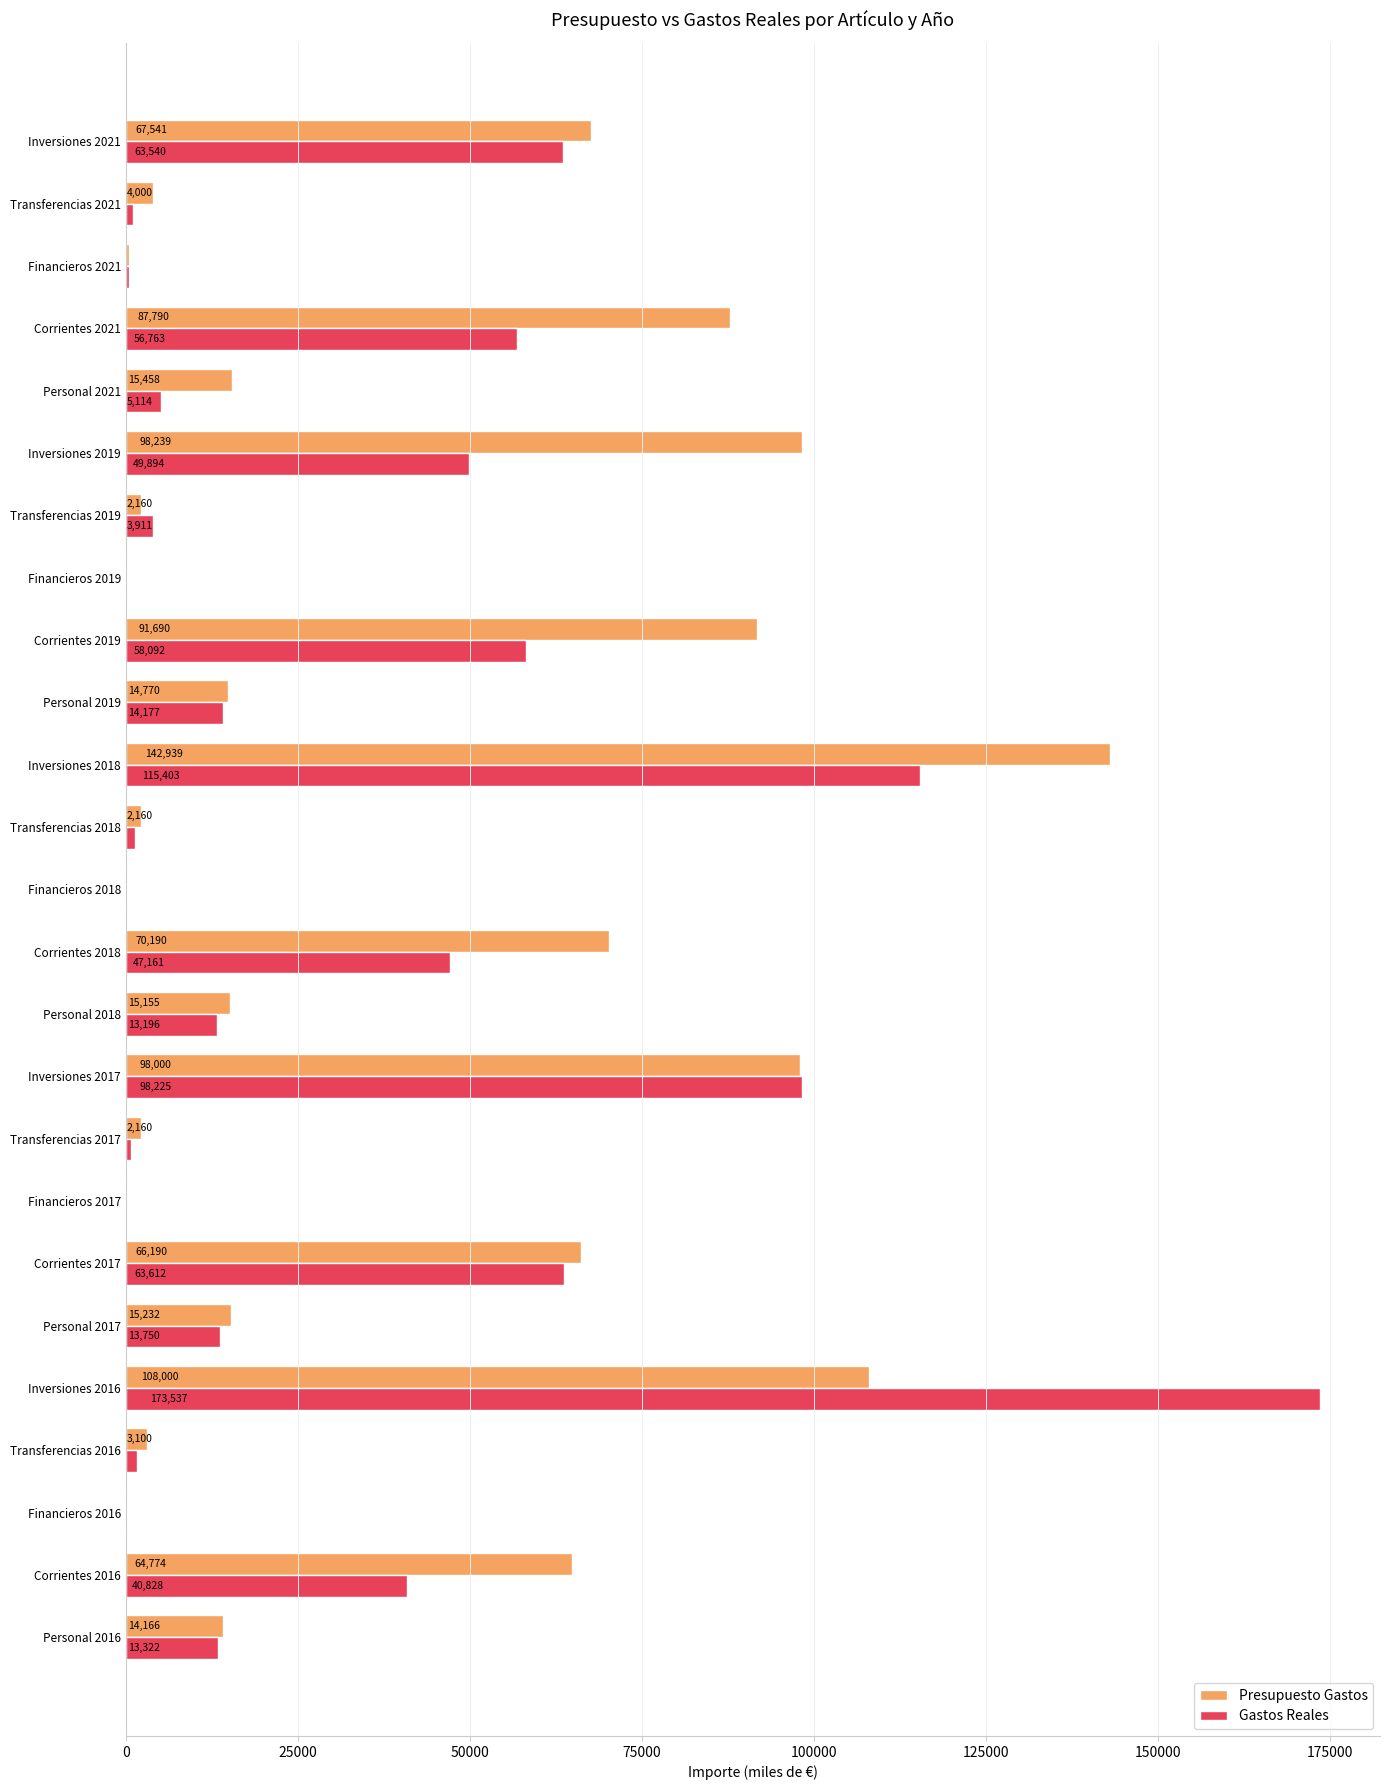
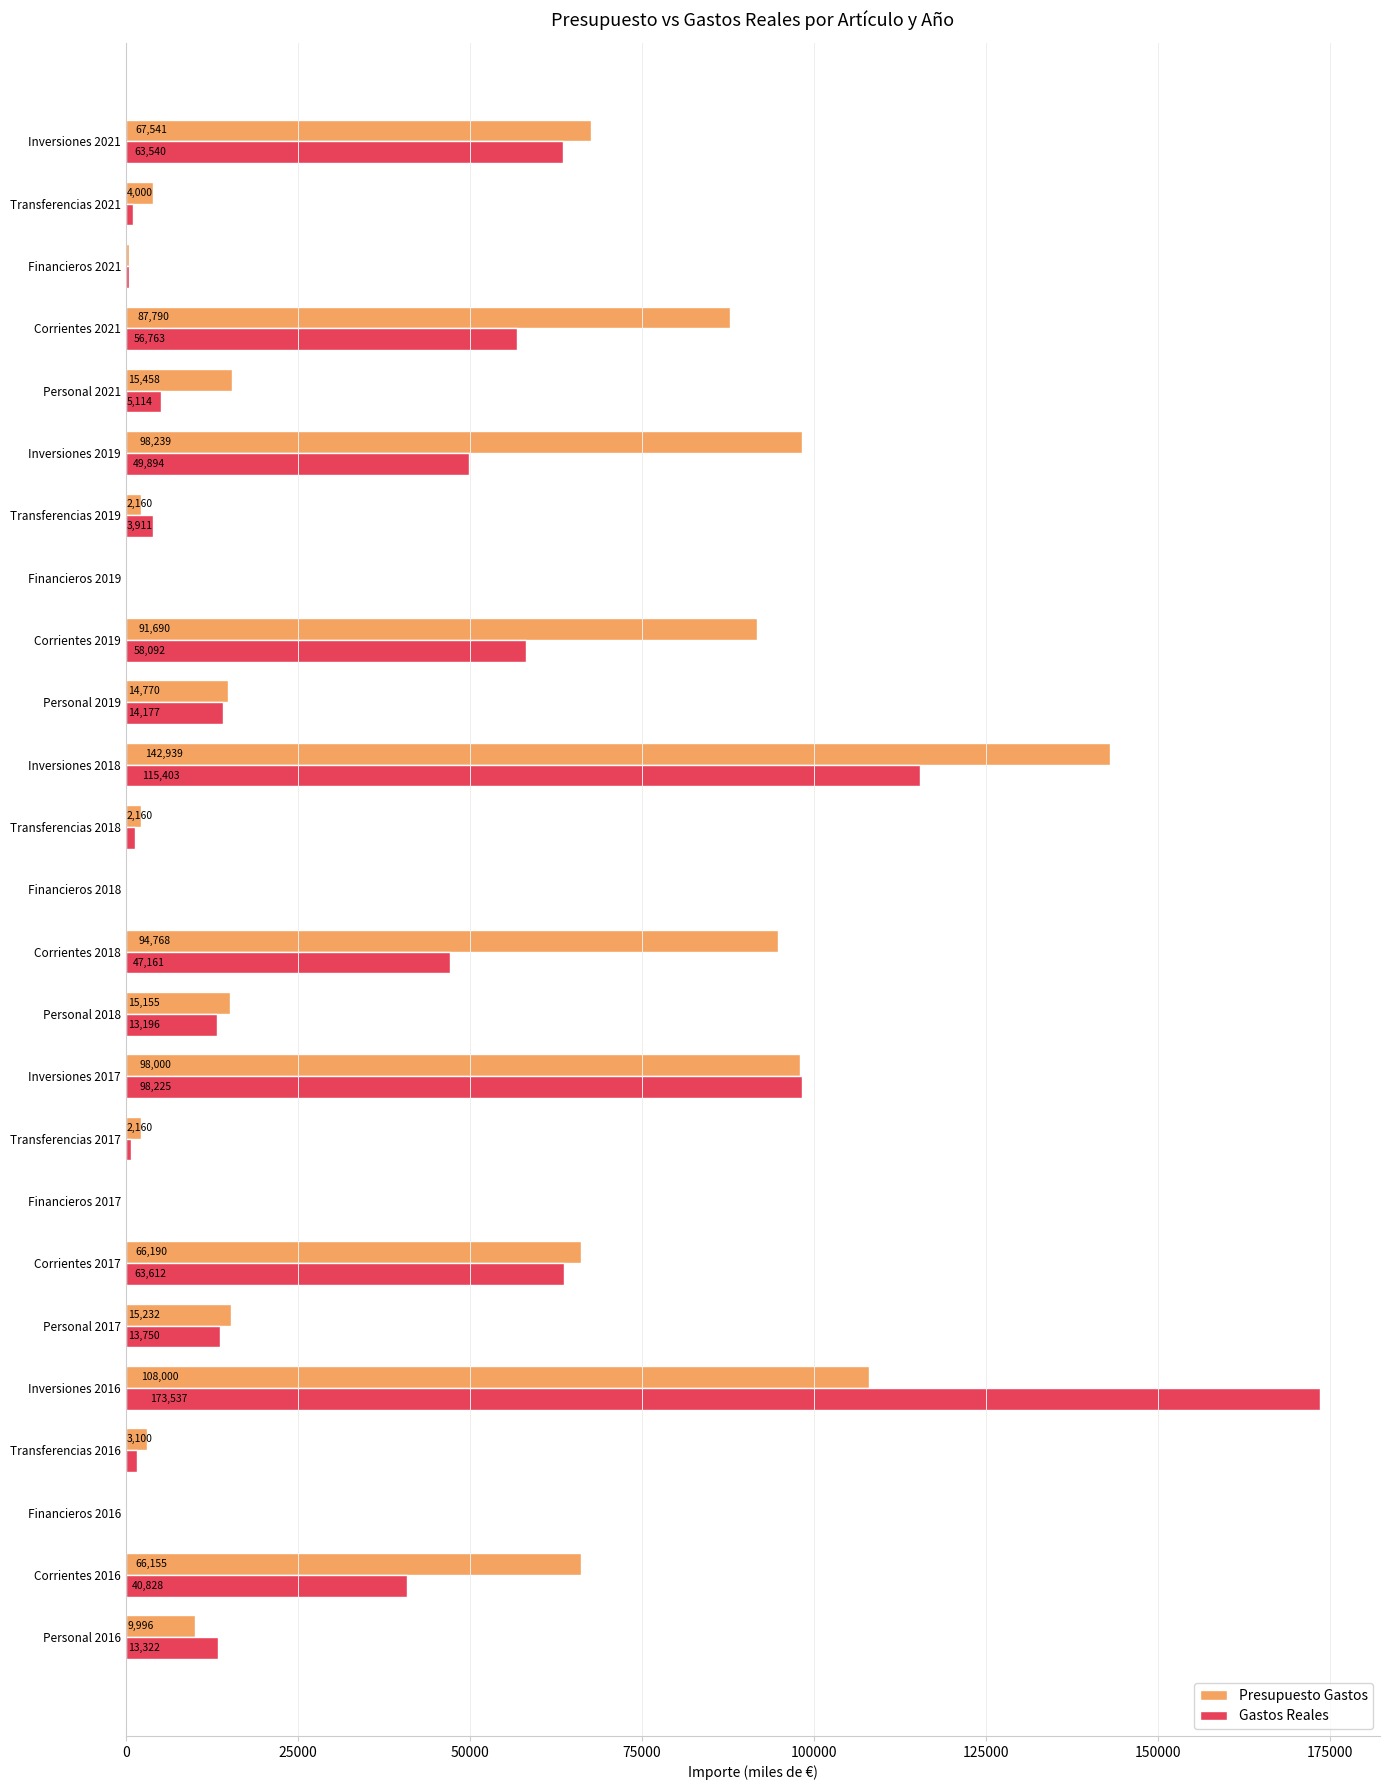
  {
    "Presupuesto Gastos": {
      "Inversiones 2021": "67,541",
      "Transferencias 2021": "4,000",
      "Corrientes 2021": "87,790",
      "Personal 2021": "15,458",
      "Inversiones 2019": "98,239",
      "Transferencias 2019": "2,160",
      "Corrientes 2019": "91,690",
      "Personal 2019": "14,770",
      "Inversiones 2018": "142,939",
      "Transferencias 2018": "2,160",
-     "Corrientes 2018": "70,190",
+     "Corrientes 2018": "94,768",
      "Personal 2018": "15,155",
      "Inversiones 2017": "98,000",
      "Transferencias 2017": "2,160",
      "Corrientes 2017": "66,190",
      "Personal 2017": "15,232",
      "Inversiones 2016": "108,000",
      "Transferencias 2016": "3,100",
-     "Corrientes 2016": "64,774",
-     "Personal 2016": "14,166"
+     "Corrientes 2016": "66,155",
+     "Personal 2016": "9,996"
    },
    "Gastos Reales": {
      "Inversiones 2021": "63,540",
      "Corrientes 2021": "56,763",
      "Personal 2021": "5,114",
      "Inversiones 2019": "49,894",
      "Transferencias 2019": "3,911",
      "Corrientes 2019": "58,092",
      "Personal 2019": "14,177",
      "Inversiones 2018": "115,403",
      "Corrientes 2018": "47,161",
      "Personal 2018": "13,196",
      "Inversiones 2017": "98,225",
      "Corrientes 2017": "63,612",
      "Personal 2017": "13,750",
      "Inversiones 2016": "173,537",
      "Corrientes 2016": "40,828",
      "Personal 2016": "13,322"
    }
  }
